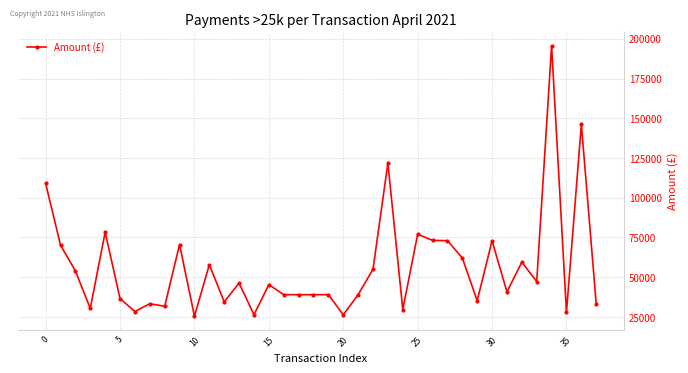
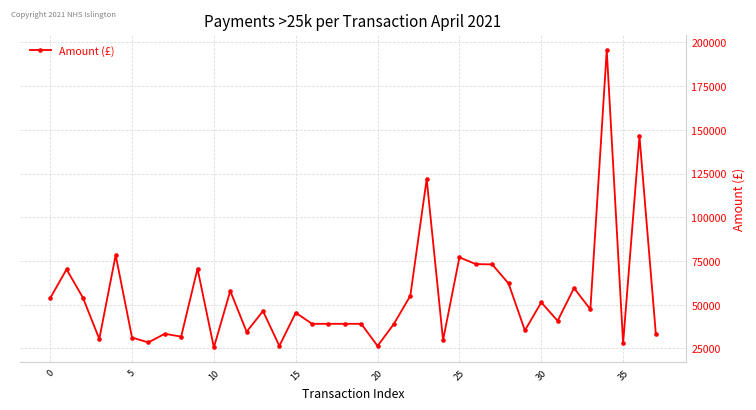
  {
-   "0": 109000,
-   "5": 37000,
+   "0": 54000,
+   "5": 31000,
    "10": 25000,
    "15": 45000,
    "20": 26000,
    "25": 77000,
-   "30": 73000,
+   "30": 51000,
    "35": 28000
  }
